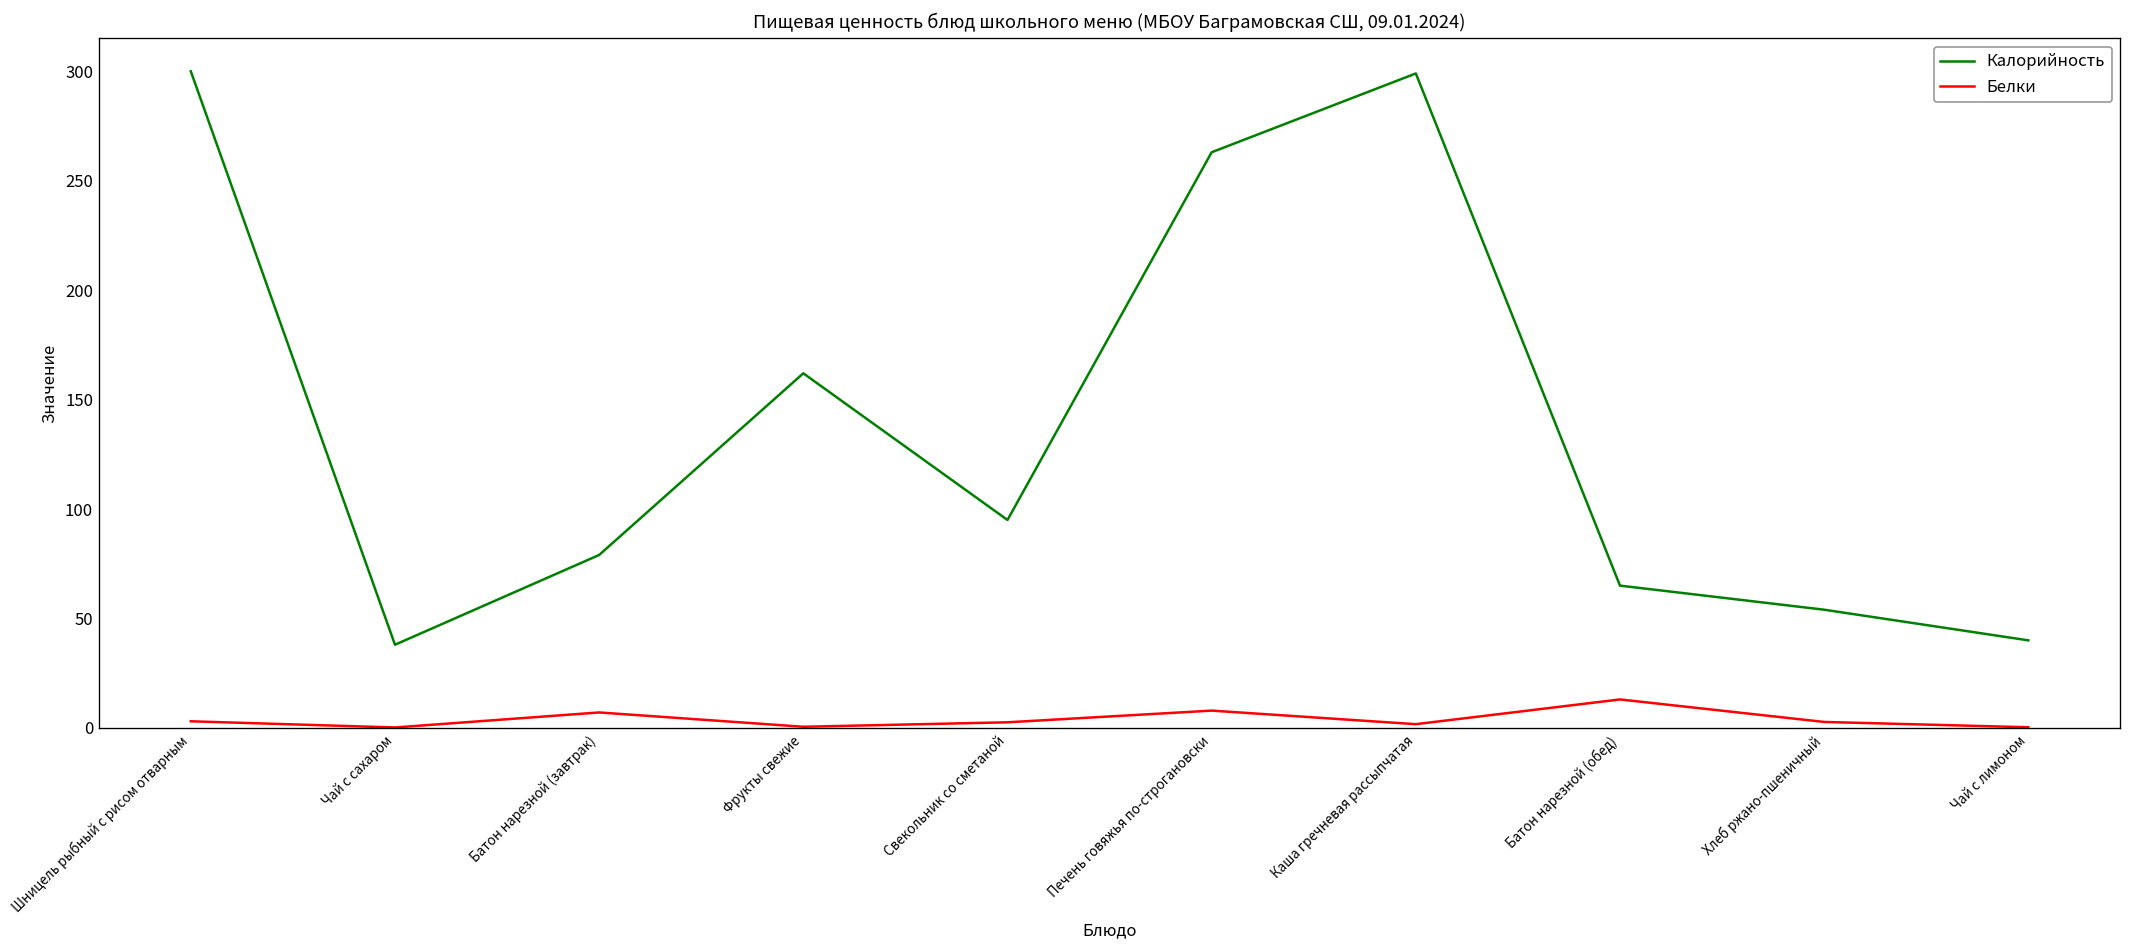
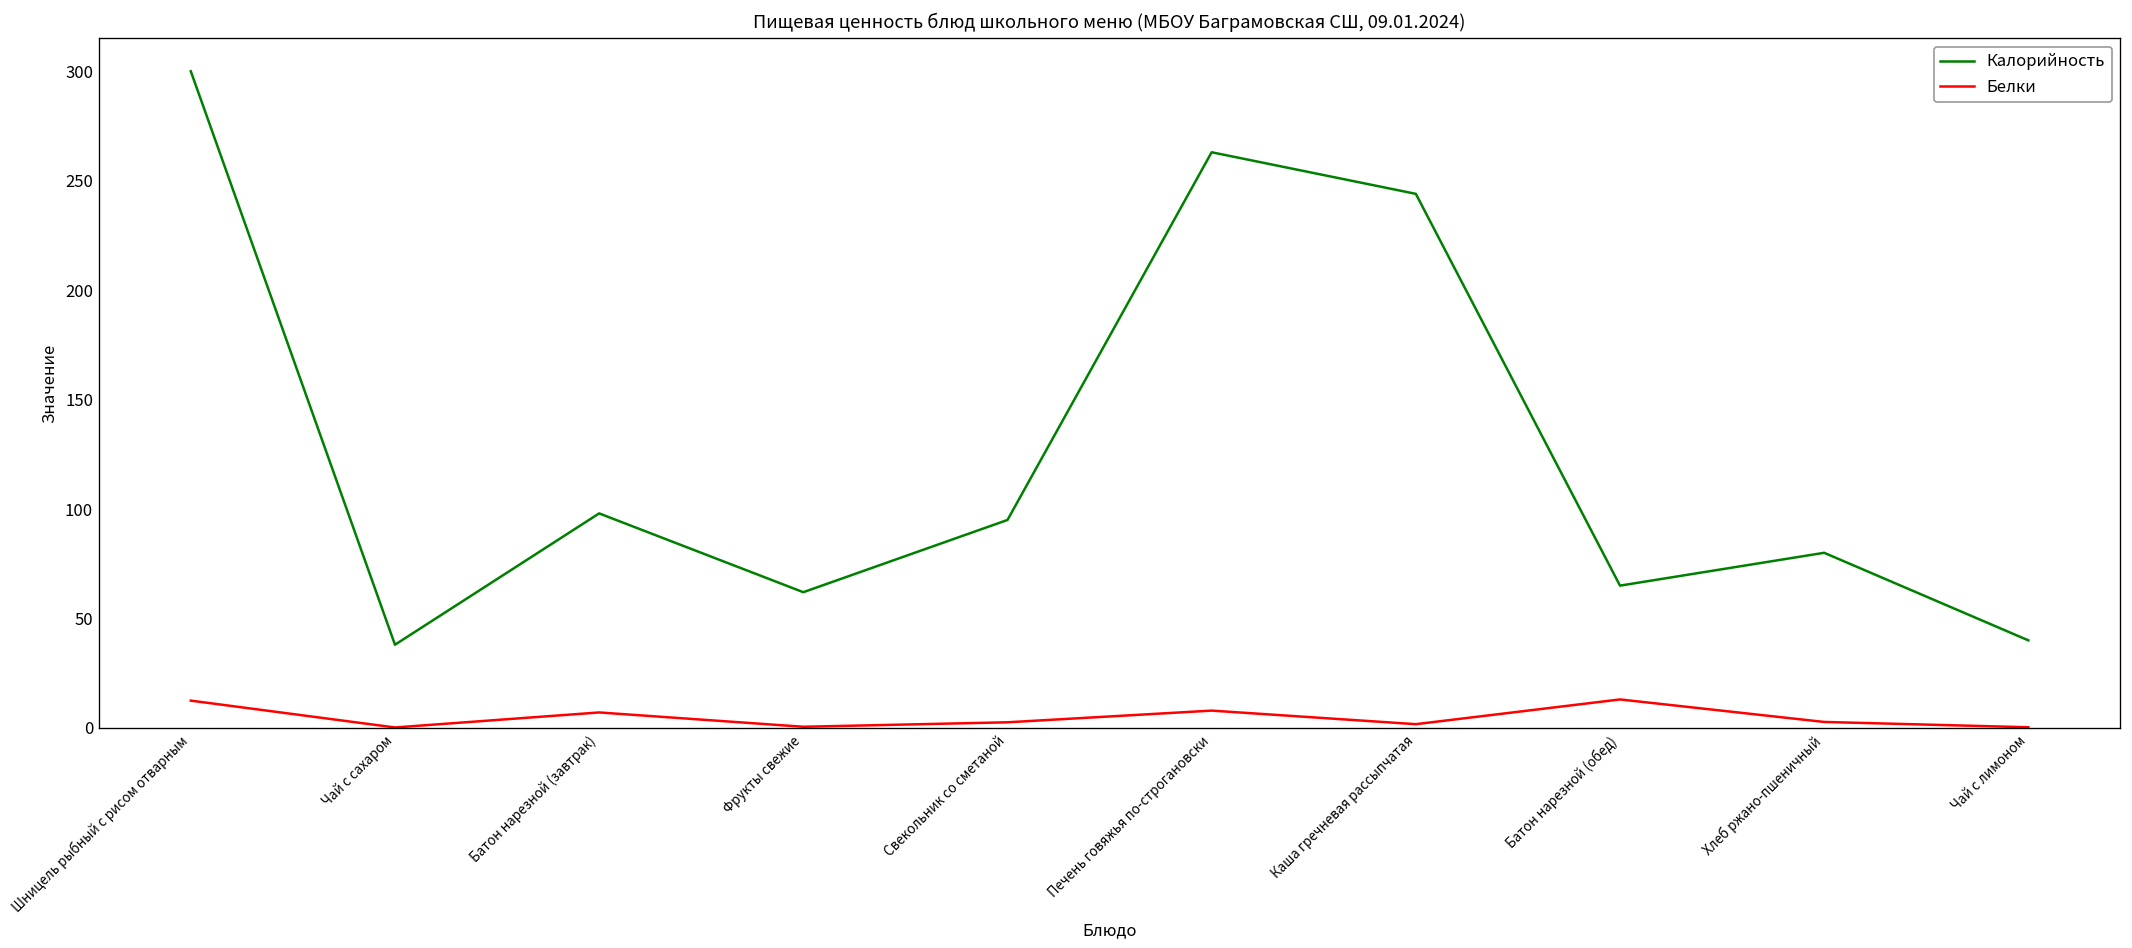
  {
    "Калорийность": {
      "Шницель рыбный с рисом отварным": 300,
      "Чай с сахаром": 38,
-     "Батон нарезной (завтрак)": 79,
-     "Фрукты свежие": 162,
+     "Батон нарезной (завтрак)": 98,
+     "Фрукты свежие": 62,
      "Свекольник со сметаной": 95,
      "Печень говяжья по-строгановски": 263,
-     "Каша гречневая рассыпчатая": 299,
+     "Каша гречневая рассыпчатая": 244,
      "Батон нарезной (обед)": 65,
-     "Хлеб ржано-пшеничный": 54,
+     "Хлеб ржано-пшеничный": 80,
      "Чай с лимоном": 40
    },
    "Белки": {
-     "Шницель рыбный с рисом отварным": 3,
+     "Шницель рыбный с рисом отварным": 12,
      "Чай с сахаром": 0,
      "Батон нарезной (завтрак)": 7,
      "Фрукты свежие": 1,
      "Свекольник со сметаной": 3,
      "Печень говяжья по-строгановски": 8,
      "Каша гречневая рассыпчатая": 2,
      "Батон нарезной (обед)": 13,
      "Хлеб ржано-пшеничный": 3,
      "Чай с лимоном": 0
    }
  }
